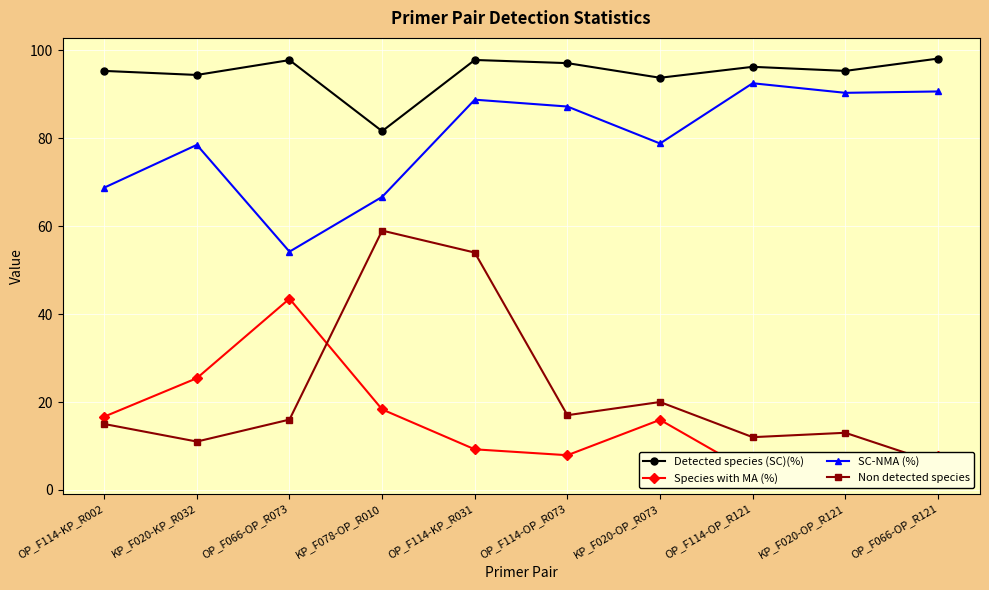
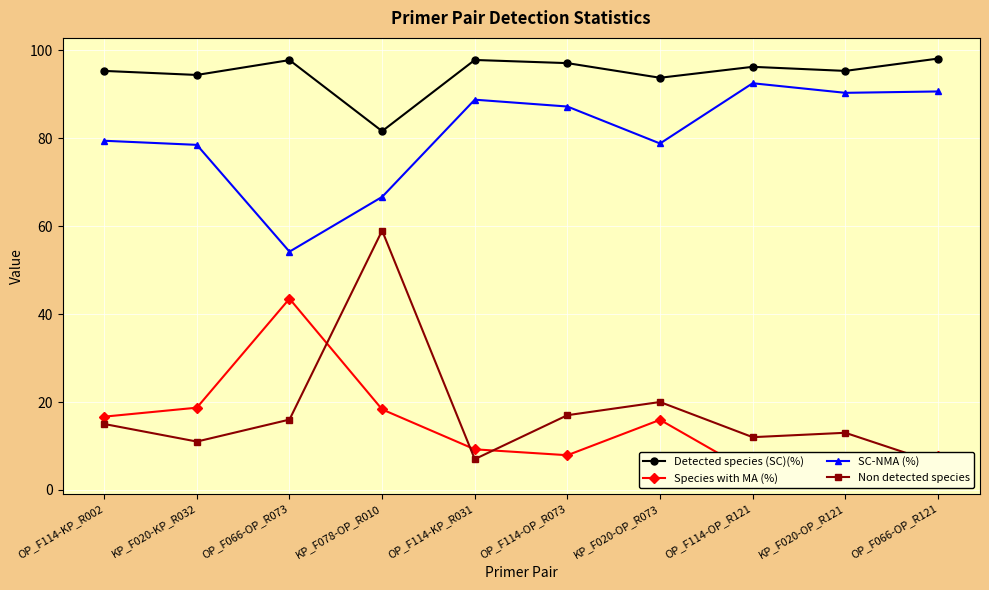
  {
    "Detected species (SC)(%)": {
      "OP_F114-KP_R002": 95,
      "KP_F020-KP_R032": 94,
      "OP_F066-OP_R073": 98,
      "KP_F078-OP_R010": 82,
      "OP_F114-KP_R031": 98,
      "OP_F114-OP_R073": 97,
      "KP_F020-OP_R073": 94,
      "OP_F114-OP_R121": 96,
      "KP_F020-OP_R121": 95,
      "OP_F066-OP_R121": 98
    },
    "Species with MA (%)": {
      "OP_F114-KP_R002": 17,
-     "KP_F020-KP_R032": 25,
+     "KP_F020-KP_R032": 19,
      "OP_F066-OP_R073": 44,
      "KP_F078-OP_R010": 18,
      "OP_F114-KP_R031": 9,
      "OP_F114-OP_R073": 8,
      "KP_F020-OP_R073": 16
    },
    "SC-NMA (%)": {
-     "OP_F114-KP_R002": 69,
+     "OP_F114-KP_R002": 79,
      "KP_F020-KP_R032": 79,
      "OP_F066-OP_R073": 54,
      "KP_F078-OP_R010": 67,
      "OP_F114-KP_R031": 89,
      "OP_F114-OP_R073": 87,
      "KP_F020-OP_R073": 79,
      "OP_F114-OP_R121": 93,
      "KP_F020-OP_R121": 90,
      "OP_F066-OP_R121": 91
    },
    "Non detected species": {
      "OP_F114-KP_R002": 15,
      "KP_F020-KP_R032": 11,
      "OP_F066-OP_R073": 16,
      "KP_F078-OP_R010": 59,
-     "OP_F114-KP_R031": 54,
+     "OP_F114-KP_R031": 7,
      "OP_F114-OP_R073": 17,
      "KP_F020-OP_R073": 20,
      "OP_F114-OP_R121": 12,
      "KP_F020-OP_R121": 13
    }
  }
